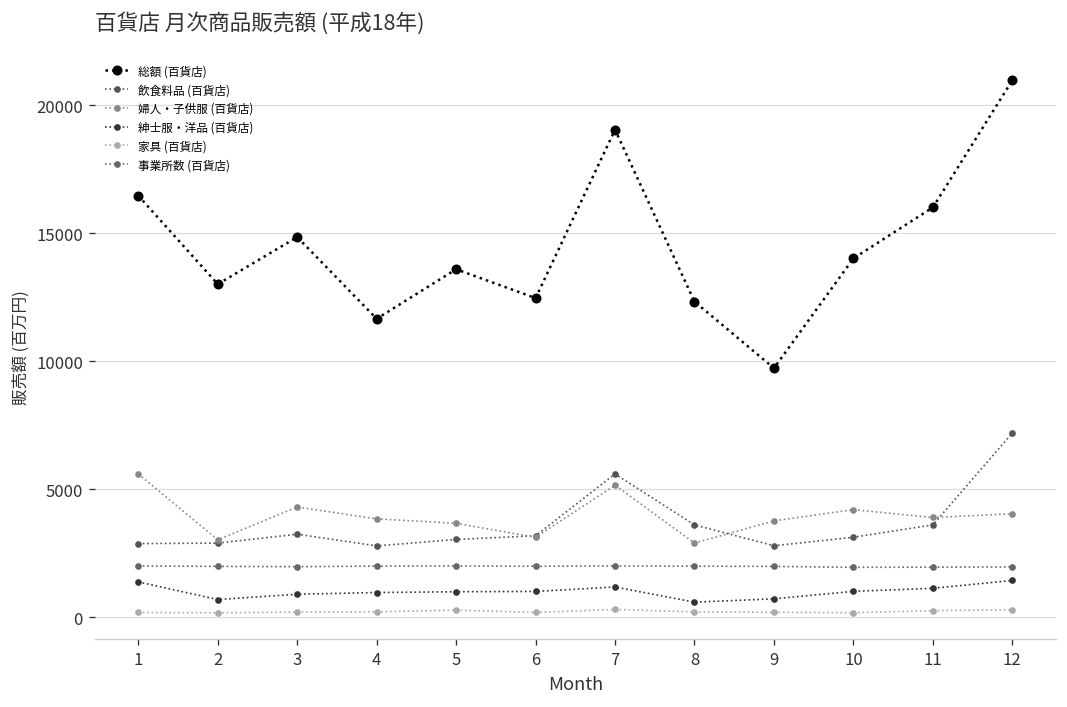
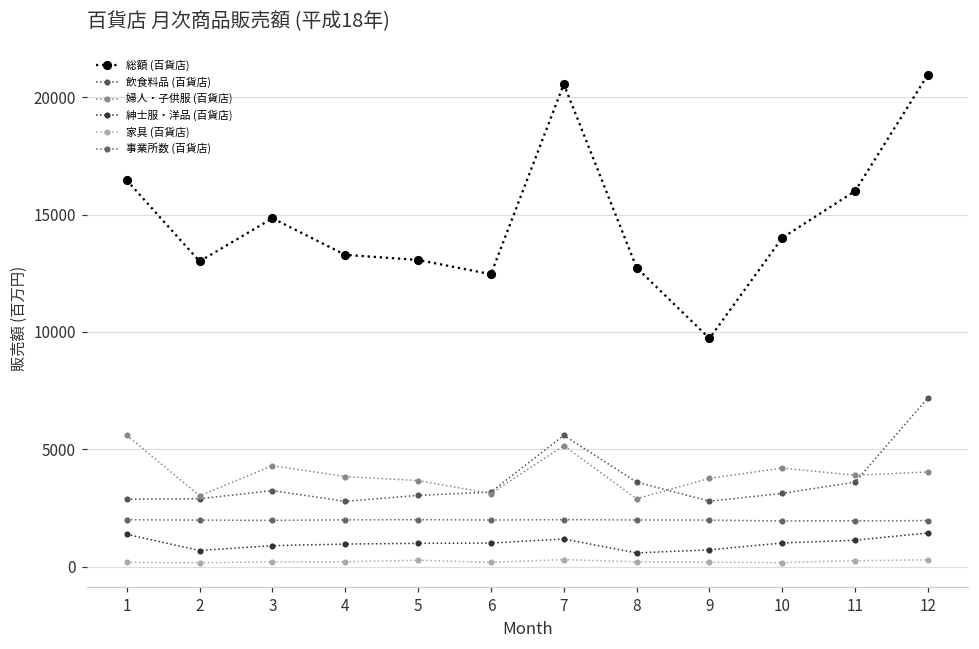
  {
    "総額 (百貨店)": {
      "1": 16500,
      "2": 13000,
      "3": 14800,
-     "4": 11700,
-     "5": 13600,
+     "4": 13300,
+     "5": 13100,
      "6": 12500,
-     "7": 19000,
-     "8": 12300,
+     "7": 20600,
+     "8": 12700,
      "9": 9700,
      "10": 14000,
      "11": 16000,
      "12": 21000
    }
  }
